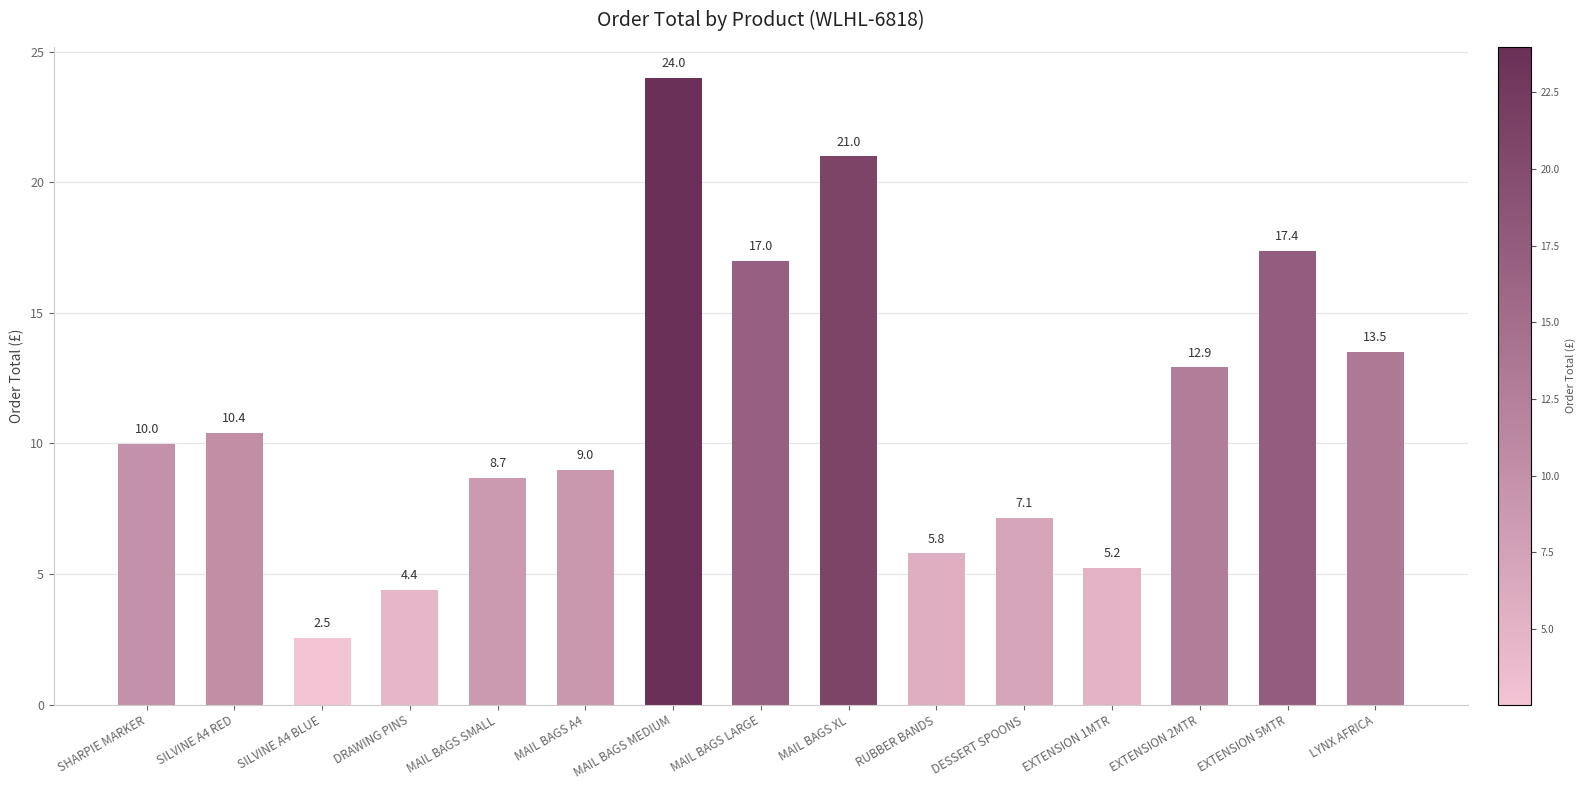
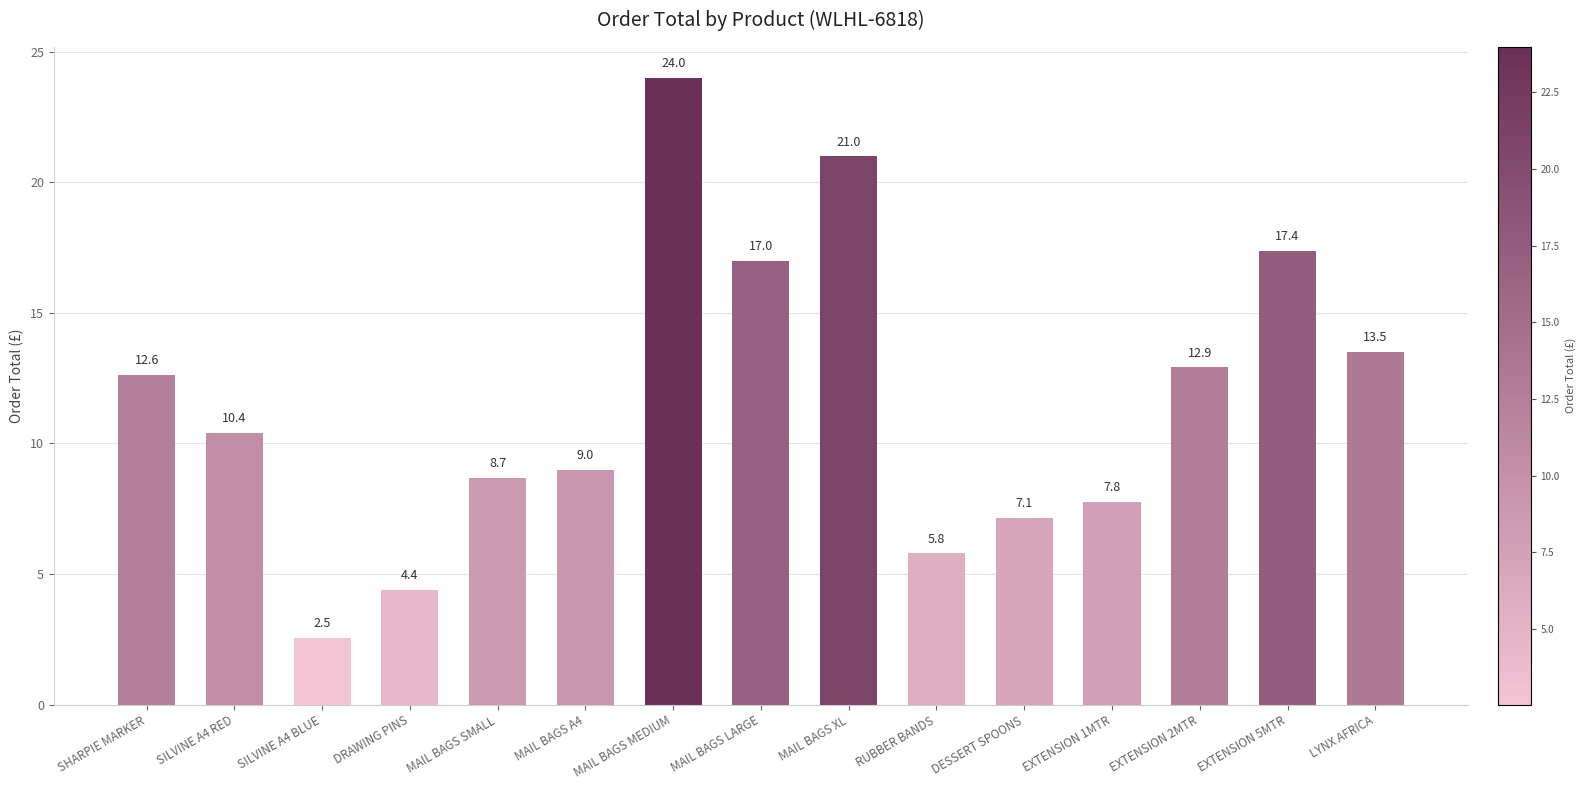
  {
-   "SHARPIE MARKER": 10.0,
+   "SHARPIE MARKER": 12.6,
    "SILVINE A4 RED": 10.4,
    "SILVINE A4 BLUE": 2.5,
    "DRAWING PINS": 4.4,
    "MAIL BAGS SMALL": 8.7,
    "MAIL BAGS A4": 9.0,
    "MAIL BAGS MEDIUM": 24.0,
    "MAIL BAGS LARGE": 17.0,
    "MAIL BAGS XL": 21.0,
    "RUBBER BANDS": 5.8,
    "DESSERT SPOONS": 7.1,
-   "EXTENSION 1MTR": 5.2,
+   "EXTENSION 1MTR": 7.8,
    "EXTENSION 2MTR": 12.9,
    "EXTENSION 5MTR": 17.4,
    "LYNX AFRICA": 13.5
  }
